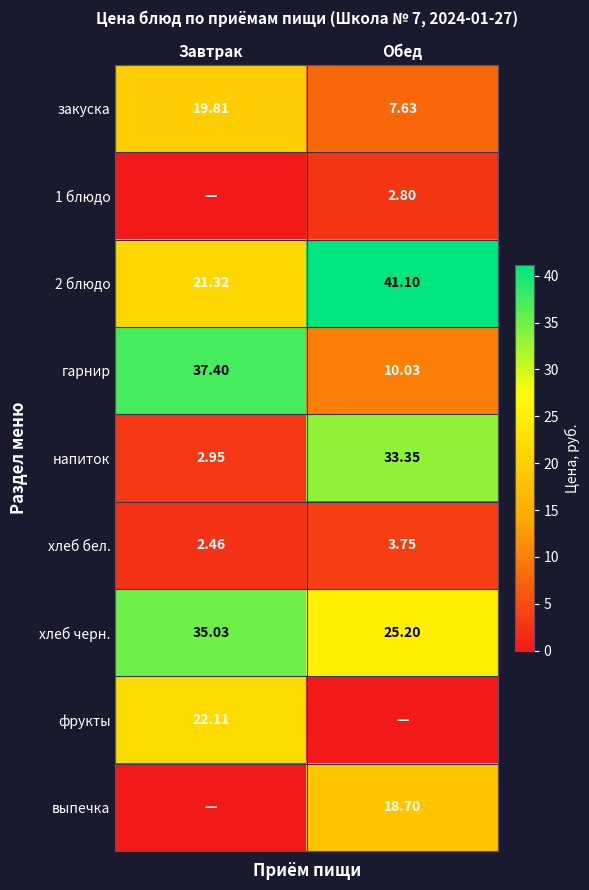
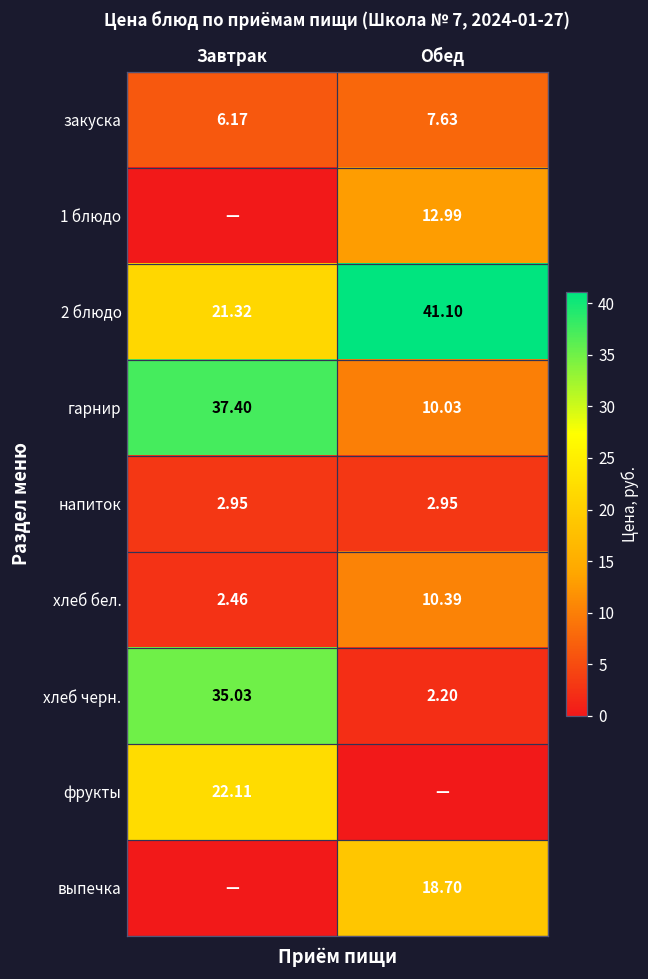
  {
    "закуска": {
-     "Завтрак": 19.81,
+     "Завтрак": 6.17,
      "Обед": 7.63
    },
    "1 блюдо": {
-     "Обед": 2.80
+     "Обед": 12.99
    },
    "2 блюдо": {
      "Завтрак": 21.32,
      "Обед": 41.10
    },
    "гарнир": {
      "Завтрак": 37.40,
      "Обед": 10.03
    },
    "напиток": {
      "Завтрак": 2.95,
-     "Обед": 33.35
+     "Обед": 2.95
    },
    "хлеб бел.": {
      "Завтрак": 2.46,
-     "Обед": 3.75
+     "Обед": 10.39
    },
    "хлеб черн.": {
      "Завтрак": 35.03,
-     "Обед": 25.20
+     "Обед": 2.20
    },
    "фрукты": {
      "Завтрак": 22.11
    },
    "выпечка": {
      "Обед": 18.70
    }
  }
